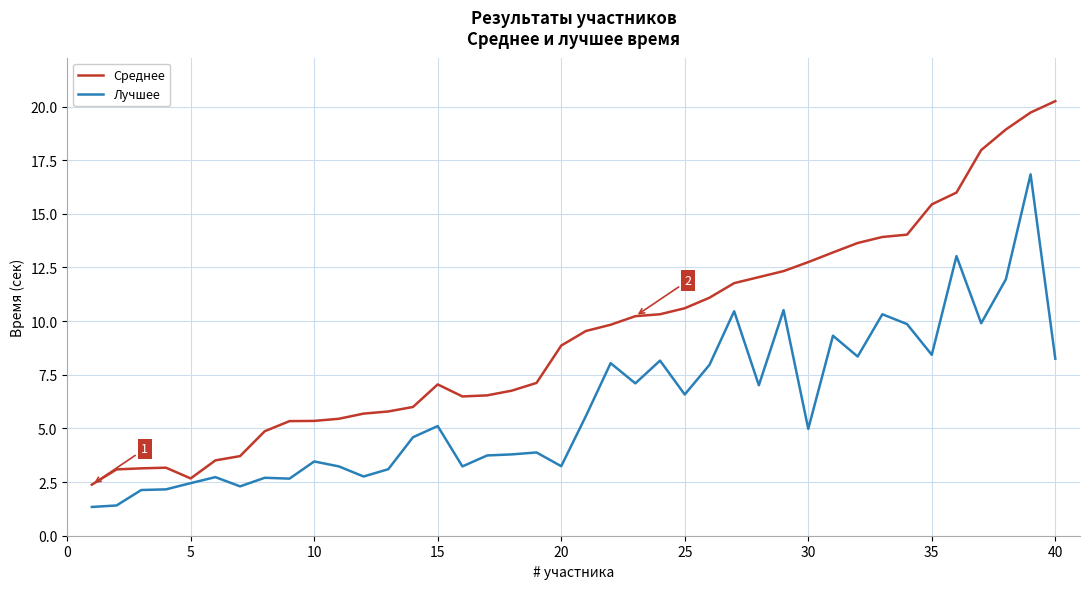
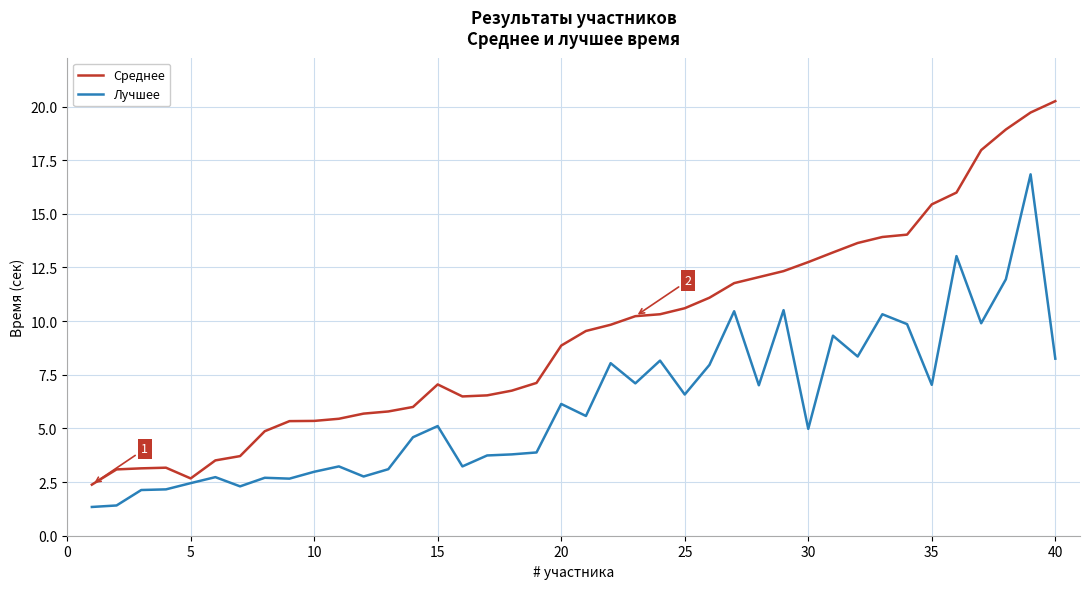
  {
    "Среднее": {
      "5": 2.7,
      "10": 5.4,
      "15": 7.1,
      "20": 8.9,
      "25": 10.6,
      "30": 12.8,
      "35": 15.4,
      "40": 20.3
    },
    "Лучшее": {
      "5": 2.5,
-     "10": 3.5,
+     "10": 3.0,
      "15": 5.1,
-     "20": 3.2,
+     "20": 6.1,
      "25": 6.6,
      "30": 5.0,
-     "35": 8.4,
+     "35": 7.0,
      "40": 8.3
    }
  }
